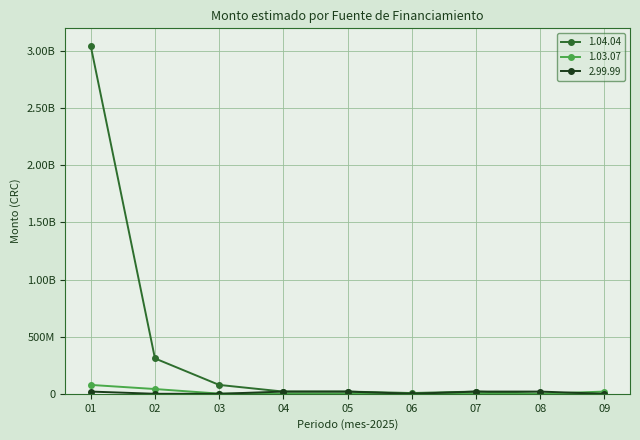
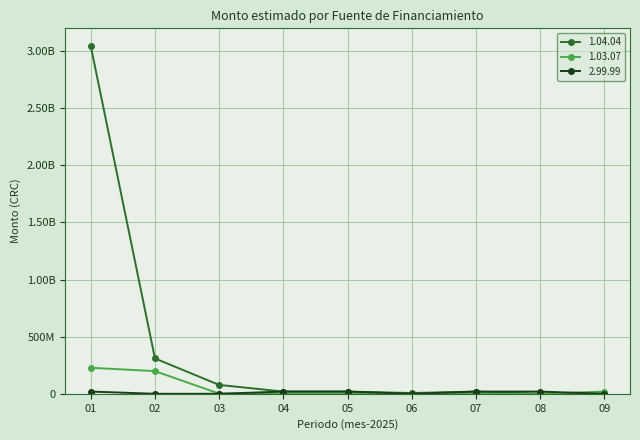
  {
    "1.03.07": {
-     "01": 80000000,
-     "02": 40000000
+     "01": 230000000,
+     "02": 200000000
    }
  }
